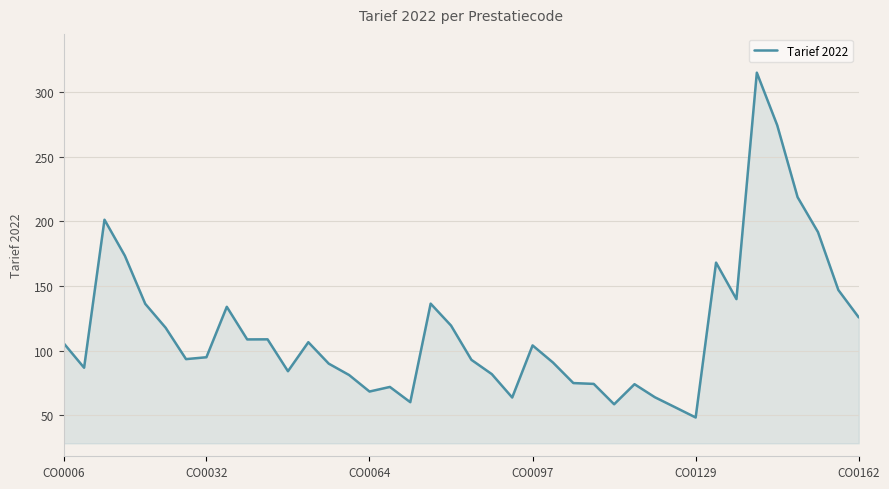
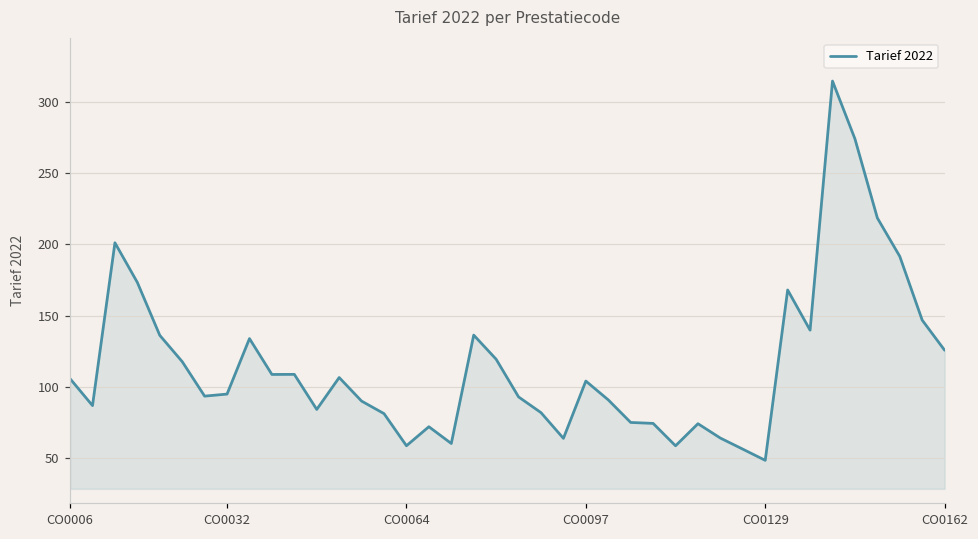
  {
    "CO0006": 106,
    "CO0032": 95,
-   "CO0064": 68,
+   "CO0064": 58,
    "CO0097": 104,
    "CO0129": 48,
    "CO0162": 126
  }
